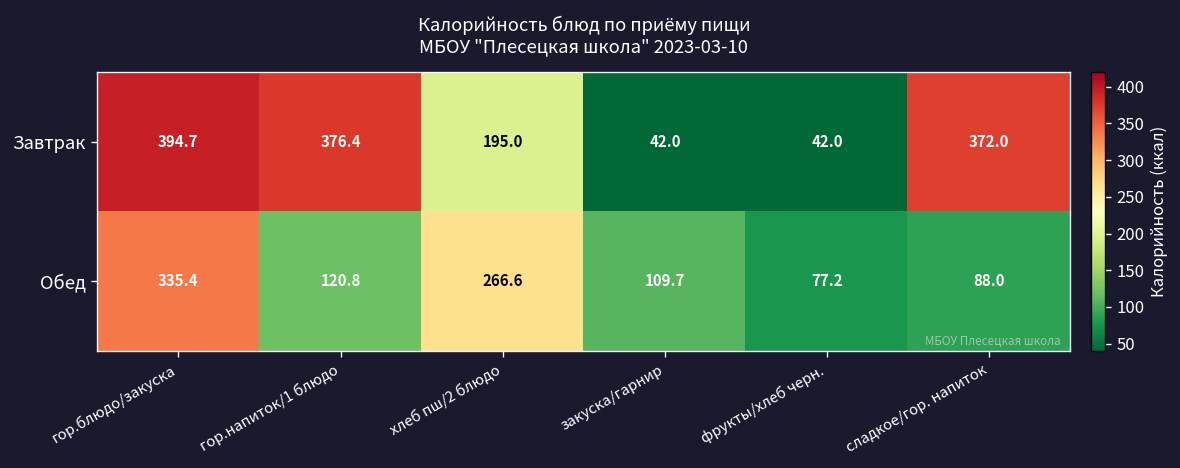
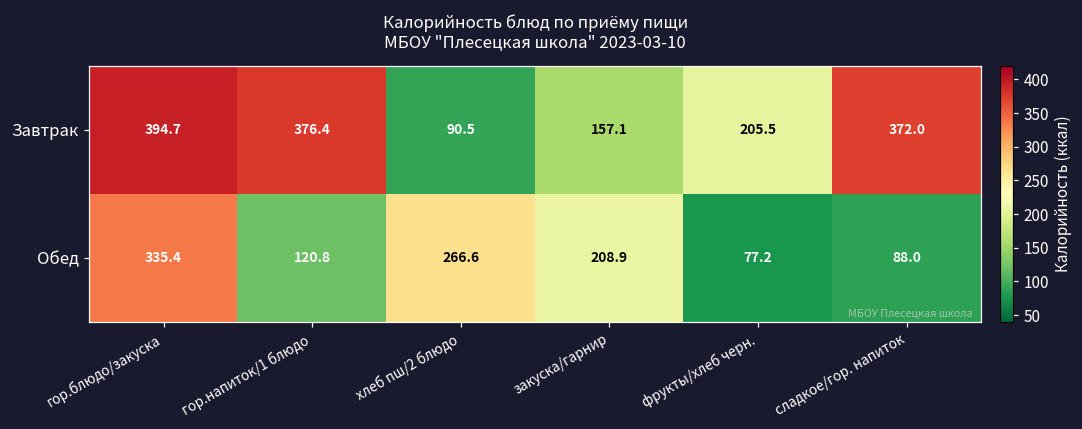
  {
    "Завтрак": {
      "гор.блюдо/закуска": 394.7,
      "гор.напиток/1 блюдо": 376.4,
-     "хлеб пш/2 блюдо": 195.0,
-     "закуска/гарнир": 42.0,
-     "фрукты/хлеб черн.": 42.0,
+     "хлеб пш/2 блюдо": 90.5,
+     "закуска/гарнир": 157.1,
+     "фрукты/хлеб черн.": 205.5,
      "сладкое/гор. напиток": 372.0
    },
    "Обед": {
      "гор.блюдо/закуска": 335.4,
      "гор.напиток/1 блюдо": 120.8,
      "хлеб пш/2 блюдо": 266.6,
-     "закуска/гарнир": 109.7,
+     "закуска/гарнир": 208.9,
      "фрукты/хлеб черн.": 77.2
    }
  }
